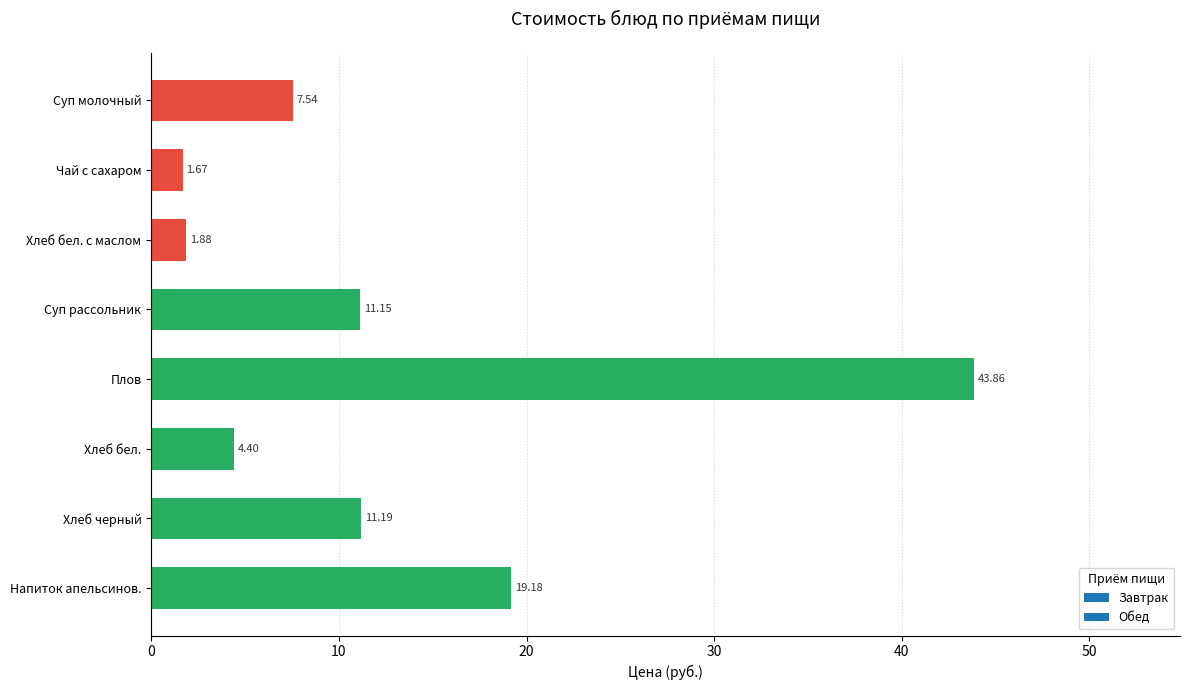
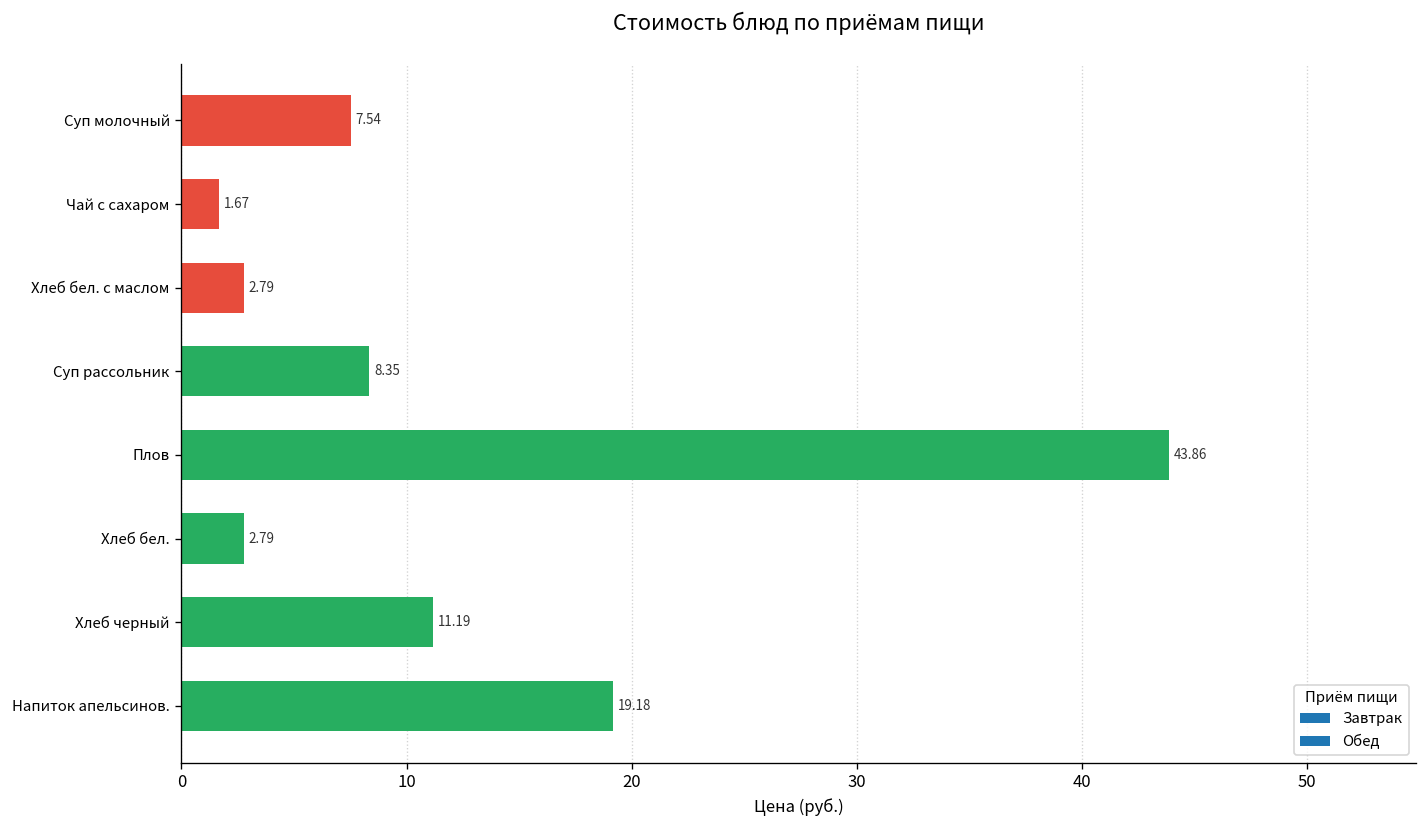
  {
    "Суп молочный": 7.54,
    "Чай с сахаром": 1.67,
-   "Хлеб бел. с маслом": 1.88,
-   "Суп рассольник": 11.15,
+   "Хлеб бел. с маслом": 2.79,
+   "Суп рассольник": 8.35,
    "Плов": 43.86,
-   "Хлеб бел.": 4.40,
+   "Хлеб бел.": 2.79,
    "Хлеб черный": 11.19,
    "Напиток апельсинов.": 19.18
  }
